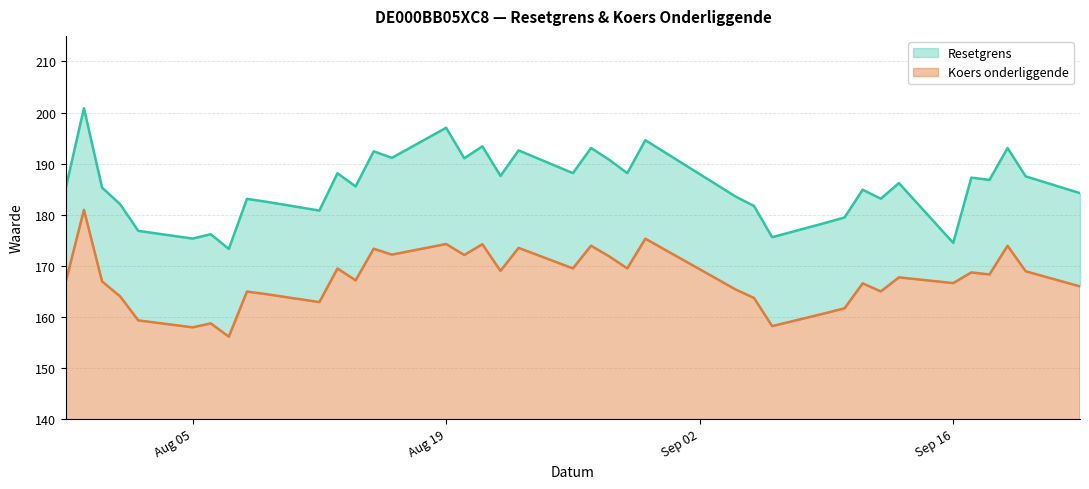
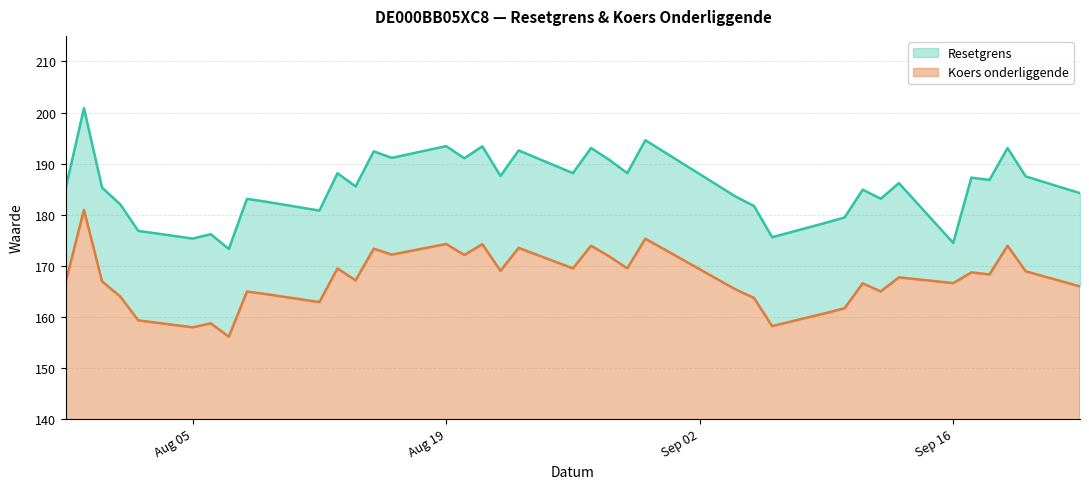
  {
    "Resetgrens": {
      "Aug 05": 175,
-     "Aug 19": 197,
+     "Aug 19": 193,
      "Sep 16": 174
    },
    "Koers onderliggende": {
      "Aug 05": 158,
      "Aug 19": 174,
      "Sep 16": 167
    }
  }
